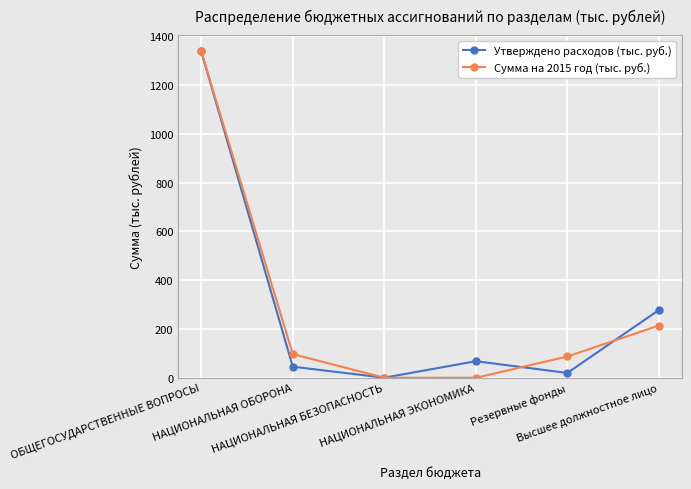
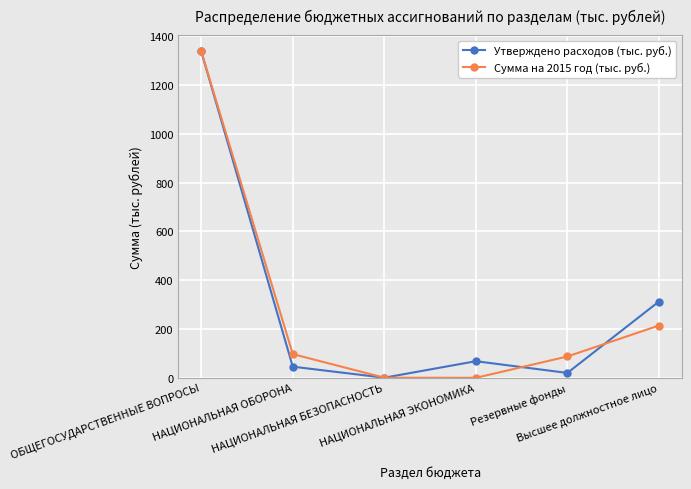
  {
    "Утверждено расходов (тыс. руб.)": {
      "НАЦИОНАЛЬНАЯ ОБОРОНА": 50,
      "НАЦИОНАЛЬНАЯ ЭКОНОМИКА": 70,
      "Резервные фонды": 20,
-     "Высшее должностное лицо": 280
+     "Высшее должностное лицо": 310
    },
    "Сумма на 2015 год (тыс. руб.)": {
      "НАЦИОНАЛЬНАЯ ОБОРОНА": 100,
      "НАЦИОНАЛЬНАЯ ЭКОНОМИКА": 0,
      "Резервные фонды": 90,
      "Высшее должностное лицо": 210
    }
  }
